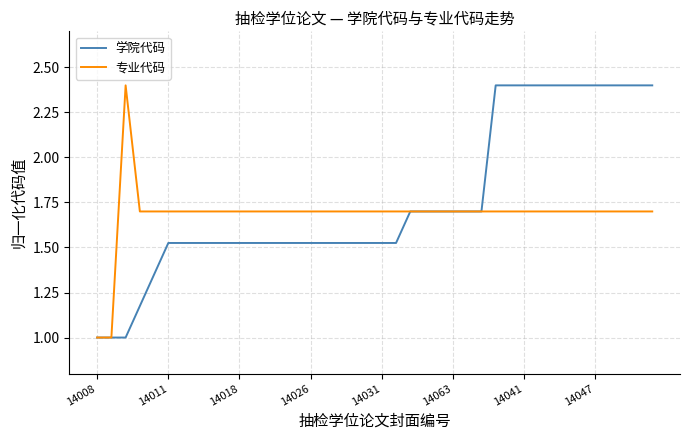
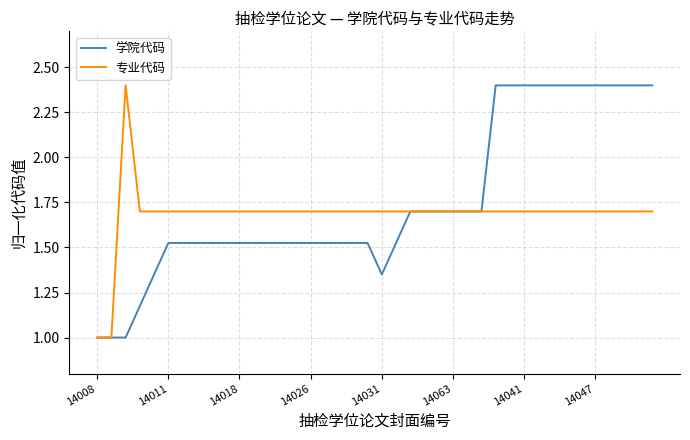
  {
    "学院代码": {
      "14011": 1.53,
      "14018": 1.53,
      "14026": 1.53,
-     "14031": 1.53,
+     "14031": 1.35,
      "14041": 2.40,
      "14047": 2.40
    },
    "专业代码": {
      "14011": 1.70,
      "14018": 1.70,
      "14026": 1.70,
      "14031": 1.70,
      "14041": 1.70,
      "14047": 1.70
    }
  }
